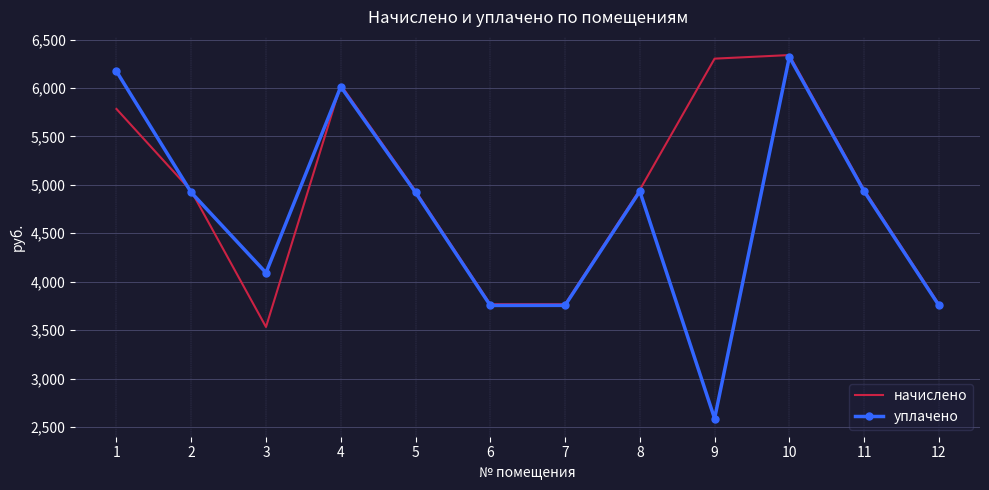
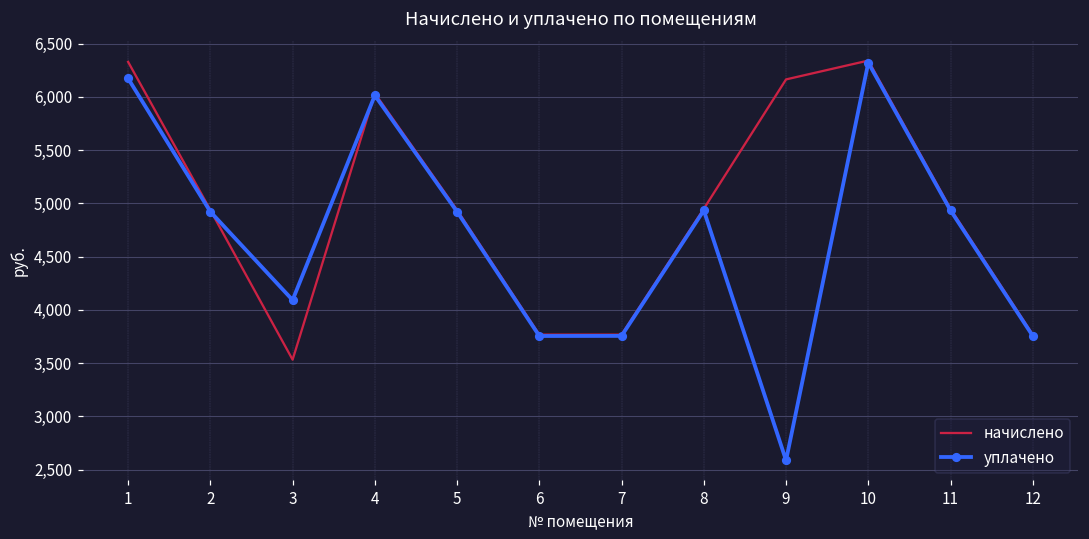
  {
    "начислено": {
-     "1": "5,800",
+     "1": "6,300",
      "3": "3,500",
-     "9": "6,300"
+     "9": "6,200"
    },
    "уплачено": {
      "1": "6,200",
      "3": "4,100",
      "9": "2,600"
    }
  }
